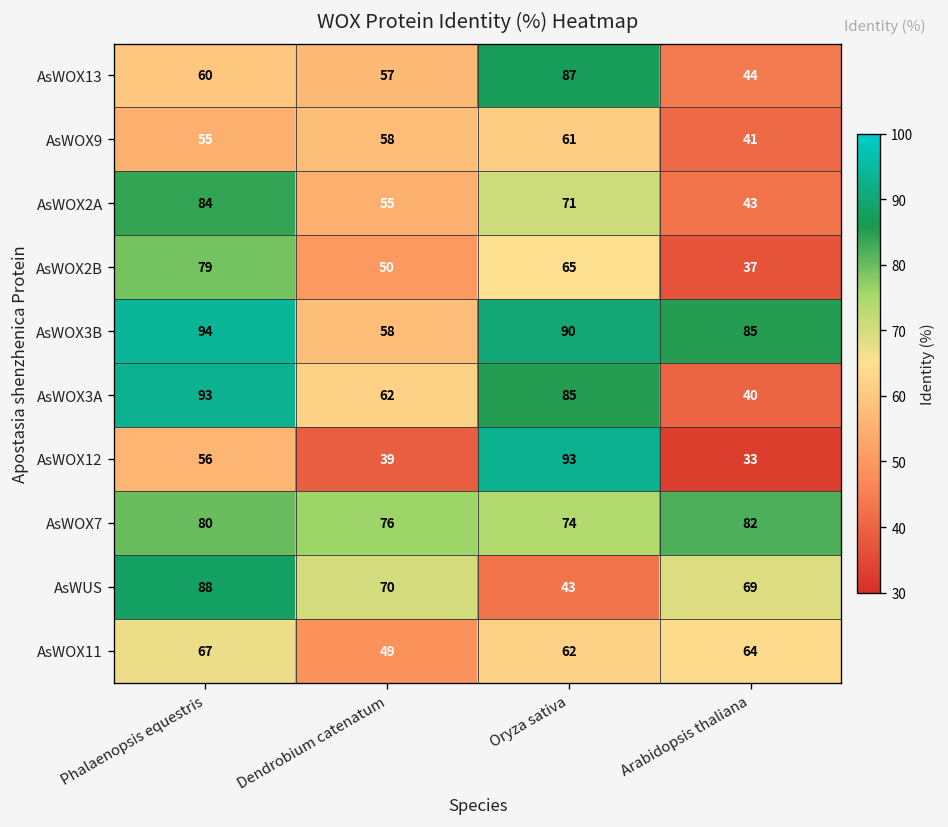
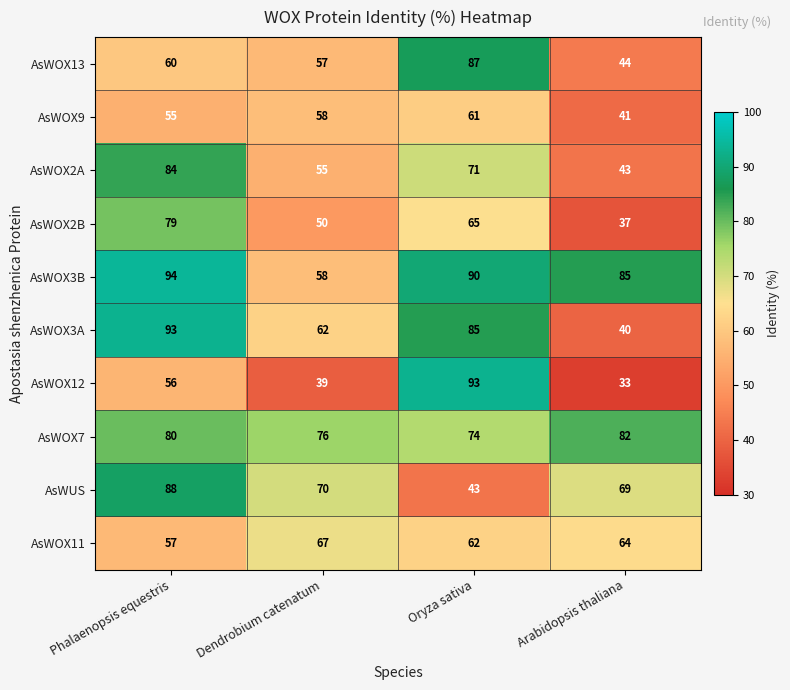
  {
    "AsWOX13": {
      "Phalaenopsis equestris": 60,
      "Dendrobium catenatum": 57,
      "Oryza sativa": 87,
      "Arabidopsis thaliana": 44
    },
    "AsWOX9": {
      "Phalaenopsis equestris": 55,
      "Dendrobium catenatum": 58,
      "Oryza sativa": 61,
      "Arabidopsis thaliana": 41
    },
    "AsWOX2A": {
      "Phalaenopsis equestris": 84,
      "Dendrobium catenatum": 55,
      "Oryza sativa": 71,
      "Arabidopsis thaliana": 43
    },
    "AsWOX2B": {
      "Phalaenopsis equestris": 79,
      "Dendrobium catenatum": 50,
      "Oryza sativa": 65,
      "Arabidopsis thaliana": 37
    },
    "AsWOX3B": {
      "Phalaenopsis equestris": 94,
      "Dendrobium catenatum": 58,
      "Oryza sativa": 90,
      "Arabidopsis thaliana": 85
    },
    "AsWOX3A": {
      "Phalaenopsis equestris": 93,
      "Dendrobium catenatum": 62,
      "Oryza sativa": 85,
      "Arabidopsis thaliana": 40
    },
    "AsWOX12": {
      "Phalaenopsis equestris": 56,
      "Dendrobium catenatum": 39,
      "Oryza sativa": 93,
      "Arabidopsis thaliana": 33
    },
    "AsWOX7": {
      "Phalaenopsis equestris": 80,
      "Dendrobium catenatum": 76,
      "Oryza sativa": 74,
      "Arabidopsis thaliana": 82
    },
    "AsWUS": {
      "Phalaenopsis equestris": 88,
      "Dendrobium catenatum": 70,
      "Oryza sativa": 43,
      "Arabidopsis thaliana": 69
    },
    "AsWOX11": {
-     "Phalaenopsis equestris": 67,
-     "Dendrobium catenatum": 49,
+     "Phalaenopsis equestris": 57,
+     "Dendrobium catenatum": 67,
      "Oryza sativa": 62,
      "Arabidopsis thaliana": 64
    }
  }
